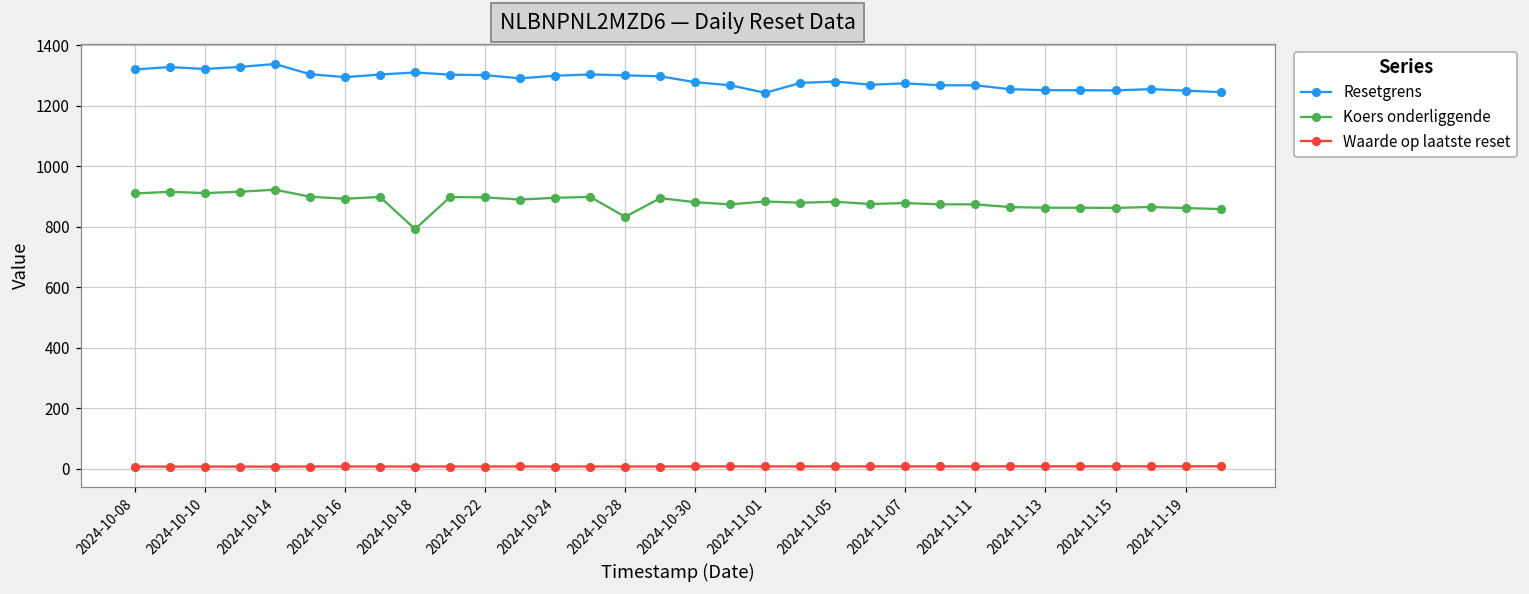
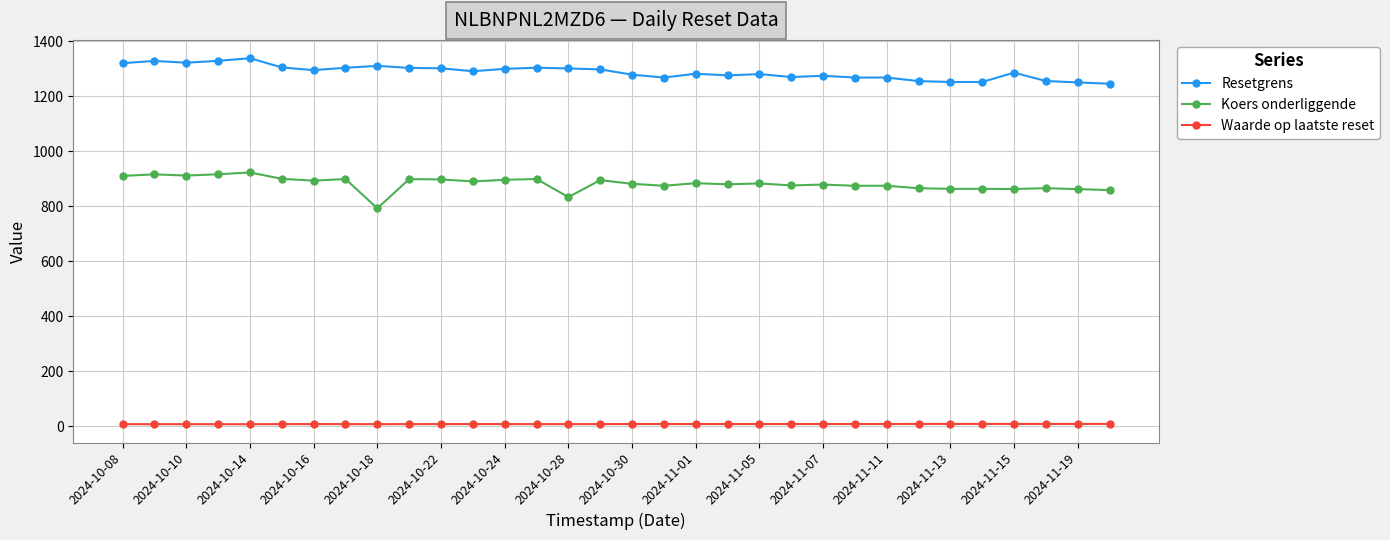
  {
    "Resetgrens": {
      "2024-10-08": 1320,
      "2024-10-10": 1320,
      "2024-10-14": 1340,
      "2024-10-16": 1290,
      "2024-10-18": 1310,
      "2024-10-22": 1300,
      "2024-10-24": 1300,
      "2024-10-28": 1300,
      "2024-10-30": 1280,
-     "2024-11-01": 1240,
+     "2024-11-01": 1280,
      "2024-11-05": 1280,
      "2024-11-07": 1270,
      "2024-11-11": 1270,
      "2024-11-13": 1250,
-     "2024-11-15": 1250,
+     "2024-11-15": 1290,
      "2024-11-19": 1250
    },
    "Koers onderliggende": {
      "2024-10-08": 910,
      "2024-10-10": 910,
      "2024-10-14": 920,
      "2024-10-16": 890,
      "2024-10-18": 790,
      "2024-10-22": 900,
      "2024-10-24": 900,
      "2024-10-28": 830,
      "2024-10-30": 880,
      "2024-11-01": 880,
      "2024-11-05": 880,
      "2024-11-07": 880,
      "2024-11-11": 870,
      "2024-11-13": 860,
      "2024-11-15": 860,
      "2024-11-19": 860
    },
    "Waarde op laatste reset": {
      "2024-10-08": 10,
      "2024-10-10": 10,
      "2024-10-14": 10,
      "2024-10-16": 10,
      "2024-10-18": 10,
      "2024-10-22": 10,
      "2024-10-24": 10,
      "2024-10-28": 10,
      "2024-10-30": 10,
      "2024-11-01": 10,
      "2024-11-05": 10,
      "2024-11-07": 10,
      "2024-11-11": 10,
      "2024-11-13": 10,
      "2024-11-15": 10,
      "2024-11-19": 10
    }
  }
